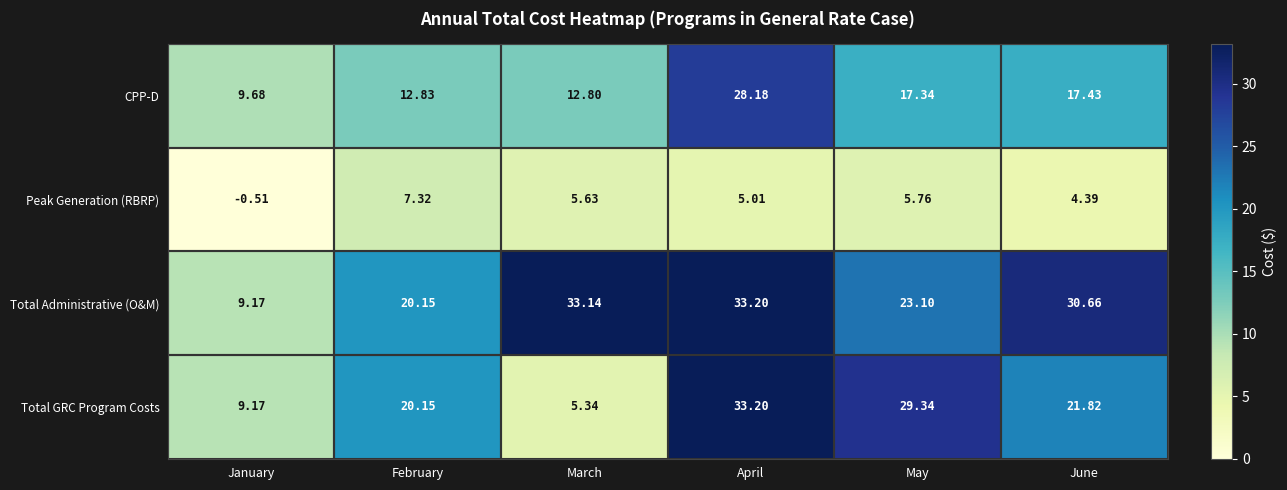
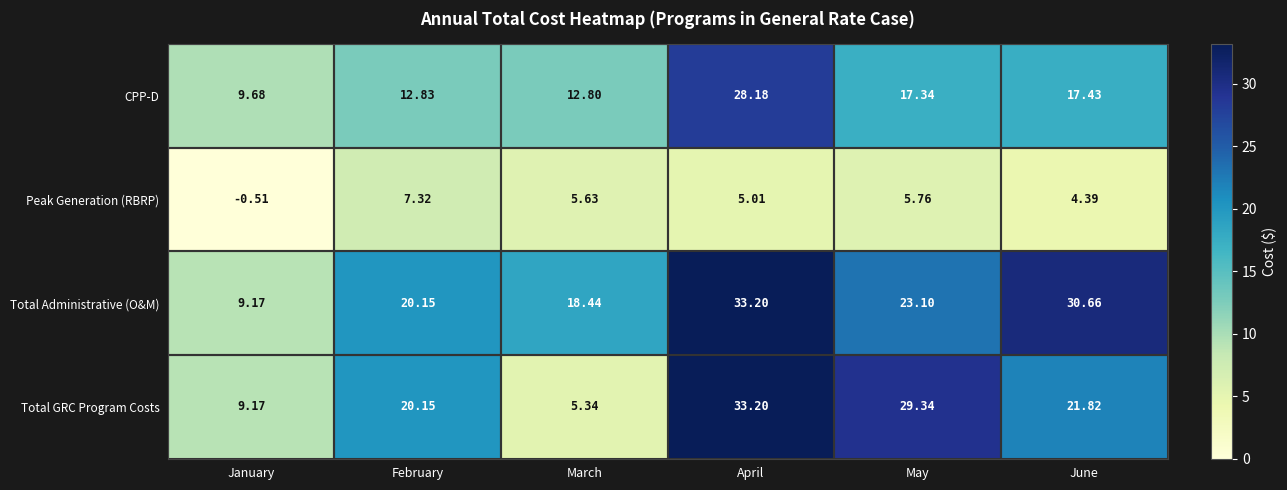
  {
    "CPP-D": {
      "January": 9.68,
      "February": 12.83,
      "March": 12.80,
      "April": 28.18,
      "May": 17.34,
      "June": 17.43
    },
    "Peak Generation (RBRP)": {
      "January": -0.51,
      "February": 7.32,
      "March": 5.63,
      "April": 5.01,
      "May": 5.76,
      "June": 4.39
    },
    "Total Administrative (O&M)": {
      "January": 9.17,
      "February": 20.15,
-     "March": 33.14,
+     "March": 18.44,
      "April": 33.20,
      "May": 23.10,
      "June": 30.66
    },
    "Total GRC Program Costs": {
      "January": 9.17,
      "February": 20.15,
      "March": 5.34,
      "April": 33.20,
      "May": 29.34,
      "June": 21.82
    }
  }
